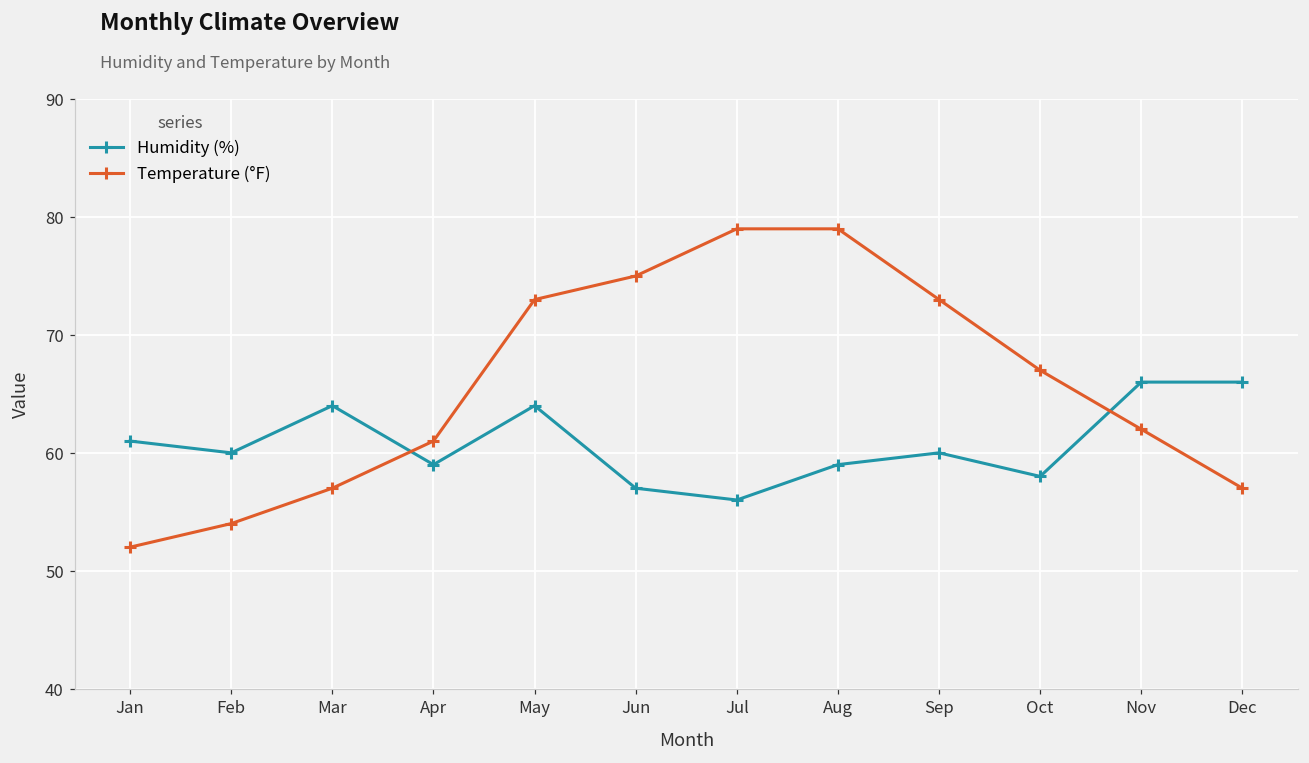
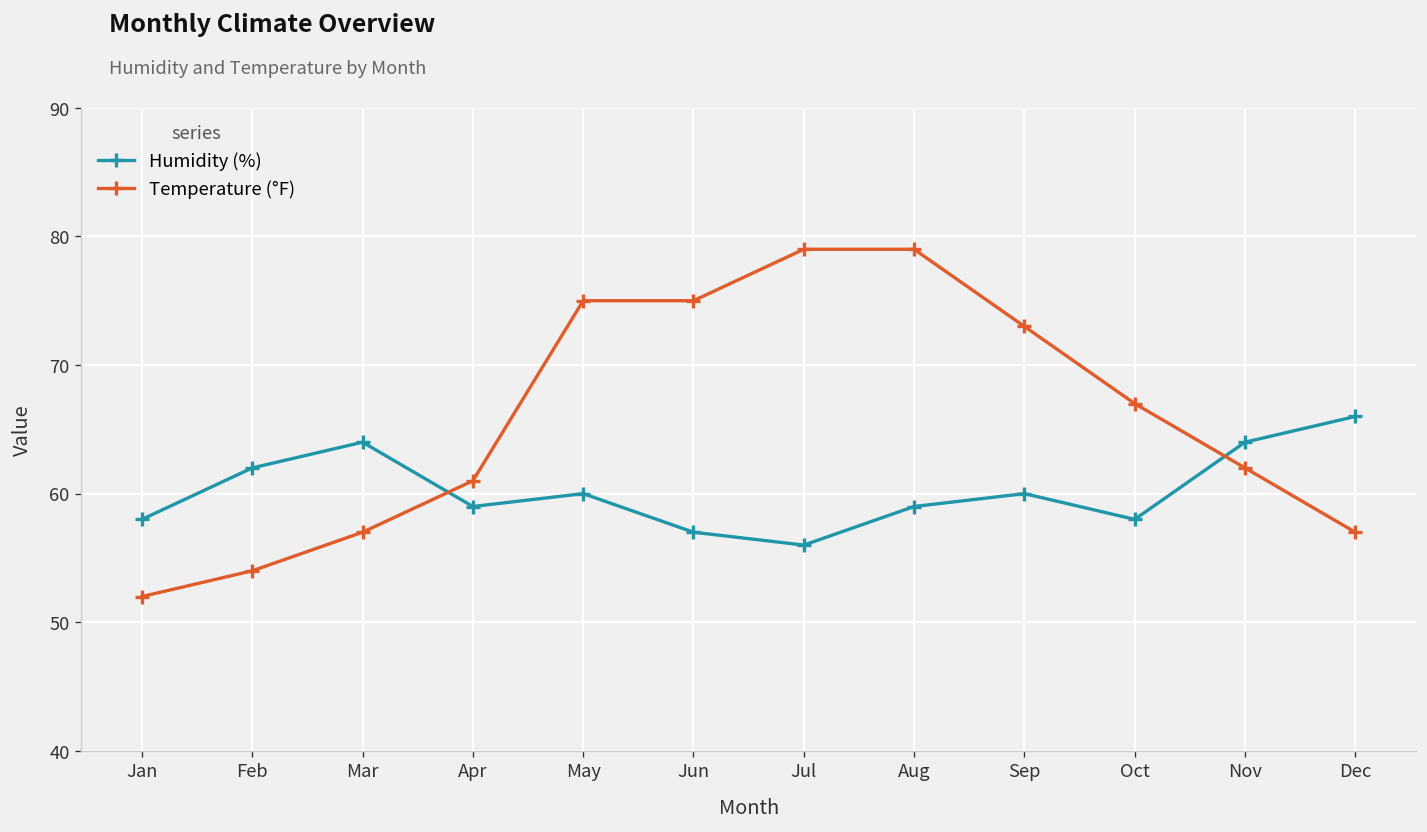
  {
    "Humidity (%)": {
-     "Jan": 61,
-     "Feb": 60,
+     "Jan": 58,
+     "Feb": 62,
      "Mar": 64,
      "Apr": 59,
-     "May": 64,
+     "May": 60,
      "Jun": 57,
      "Jul": 56,
      "Aug": 59,
      "Sep": 60,
      "Oct": 58,
-     "Nov": 66,
+     "Nov": 64,
      "Dec": 66
    },
    "Temperature (°F)": {
      "Jan": 52,
      "Feb": 54,
      "Mar": 57,
      "Apr": 61,
-     "May": 73,
+     "May": 75,
      "Jun": 75,
      "Jul": 79,
      "Aug": 79,
      "Sep": 73,
      "Oct": 67,
      "Nov": 62,
      "Dec": 57
    }
  }
